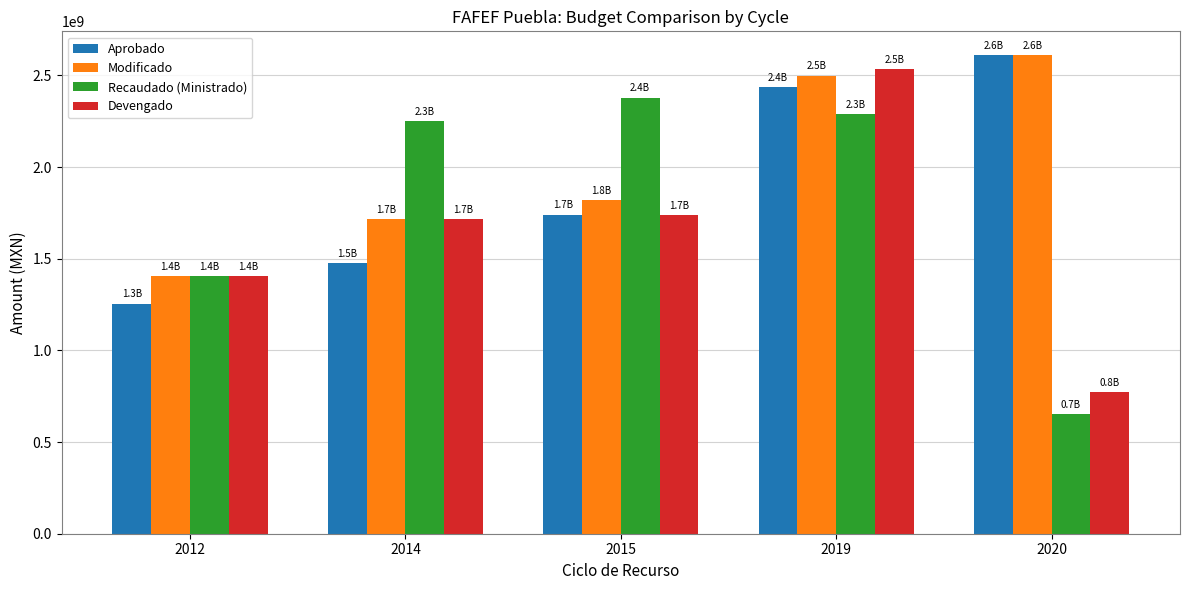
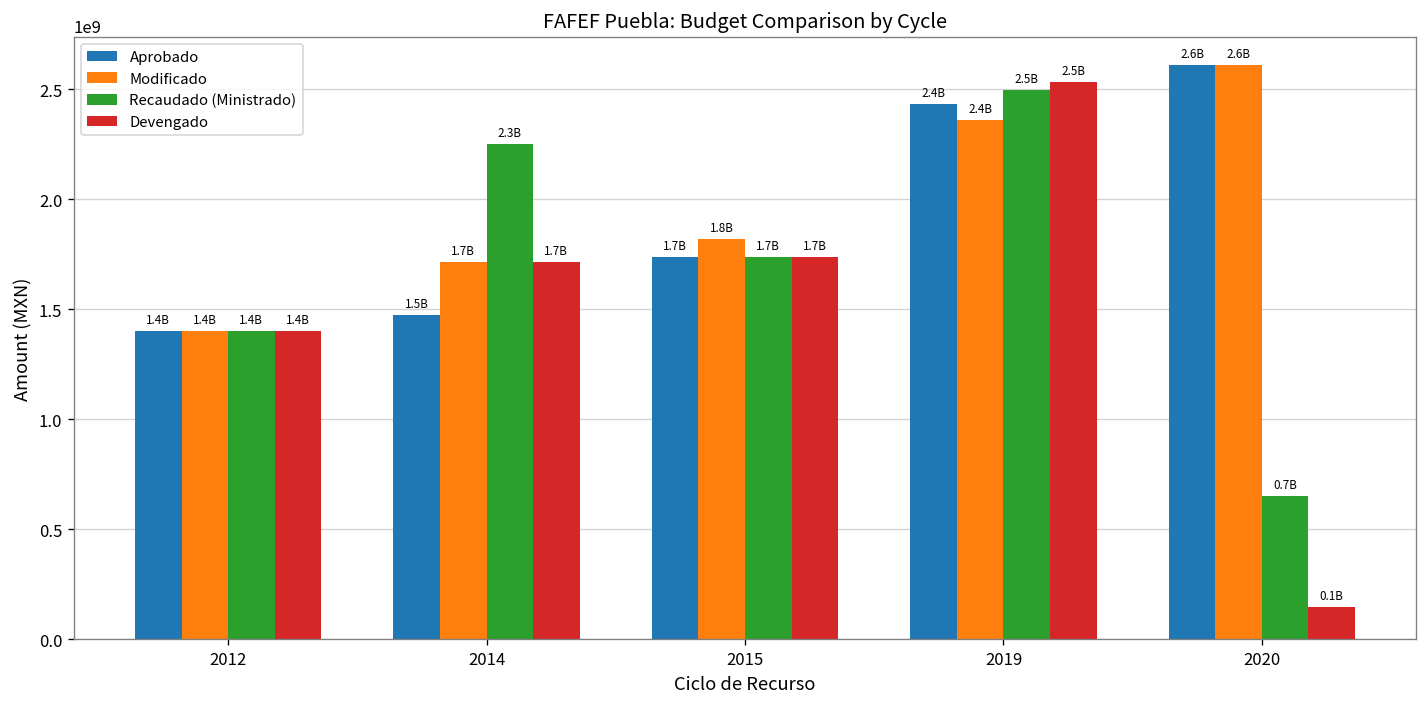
  {
    "Aprobado": {
-     "2012": "1.3B",
+     "2012": "1.4B",
      "2014": "1.5B",
      "2015": "1.7B",
      "2019": "2.4B",
      "2020": "2.6B"
    },
    "Modificado": {
      "2012": "1.4B",
      "2014": "1.7B",
      "2015": "1.8B",
-     "2019": "2.5B",
+     "2019": "2.4B",
      "2020": "2.6B"
    },
    "Recaudado (Ministrado)": {
      "2012": "1.4B",
      "2014": "2.3B",
-     "2015": "2.4B",
-     "2019": "2.3B",
+     "2015": "1.7B",
+     "2019": "2.5B",
      "2020": "0.7B"
    },
    "Devengado": {
      "2012": "1.4B",
      "2014": "1.7B",
      "2015": "1.7B",
      "2019": "2.5B",
-     "2020": "0.8B"
+     "2020": "0.1B"
    }
  }
